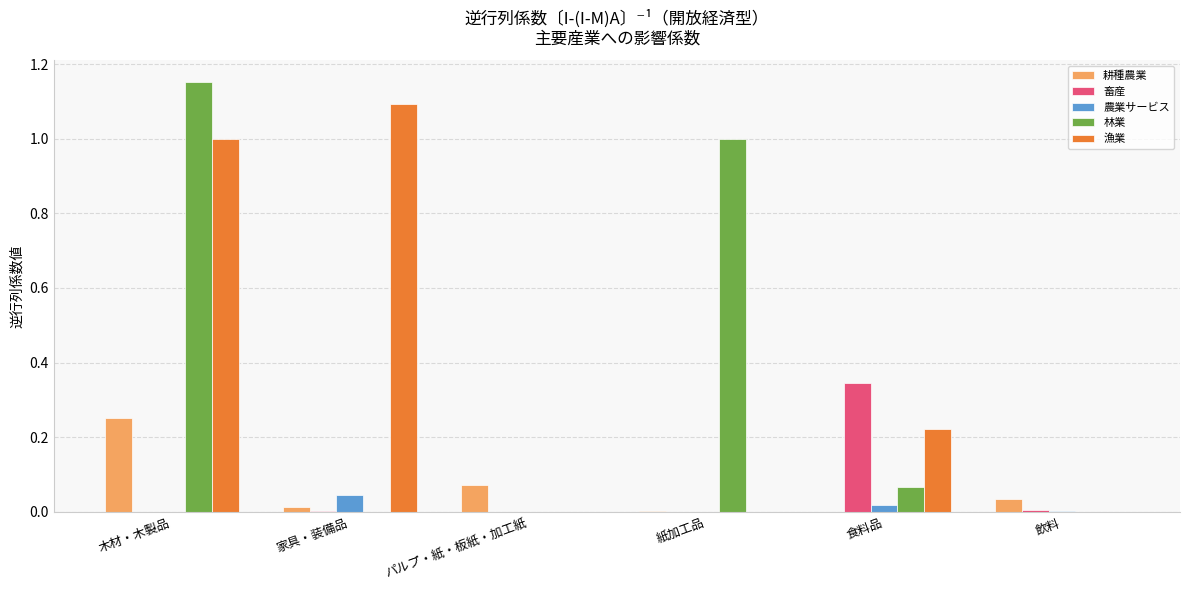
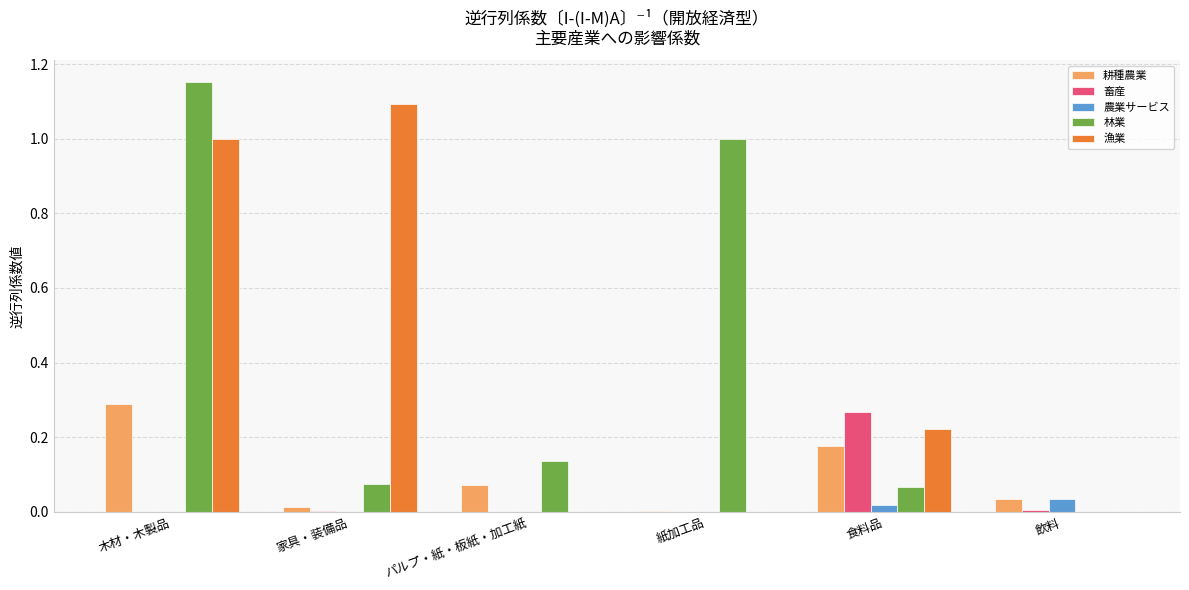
  {
    "耕種農業": {
-     "木材・木製品": 0.25,
+     "木材・木製品": 0.29,
      "家具・装備品": 0.01,
      "パルプ・紙・板紙・加工紙": 0.07,
-     "食料品": 0.00,
+     "食料品": 0.18,
      "飲料": 0.03
    },
    "畜産": {
-     "食料品": 0.34
+     "食料品": 0.27
    },
    "農業サービス": {
-     "家具・装備品": 0.04,
+     "家具・装備品": 0.00,
      "食料品": 0.02,
-     "飲料": 0.00
+     "飲料": 0.03
    },
    "林業": {
      "木材・木製品": 1.15,
-     "家具・装備品": 0.00,
-     "パルプ・紙・板紙・加工紙": 0.00,
+     "家具・装備品": 0.08,
+     "パルプ・紙・板紙・加工紙": 0.14,
      "紙加工品": 1.00,
      "食料品": 0.07
    },
    "漁業": {
      "木材・木製品": 1.00,
      "家具・装備品": 1.09,
      "食料品": 0.22
    }
  }
